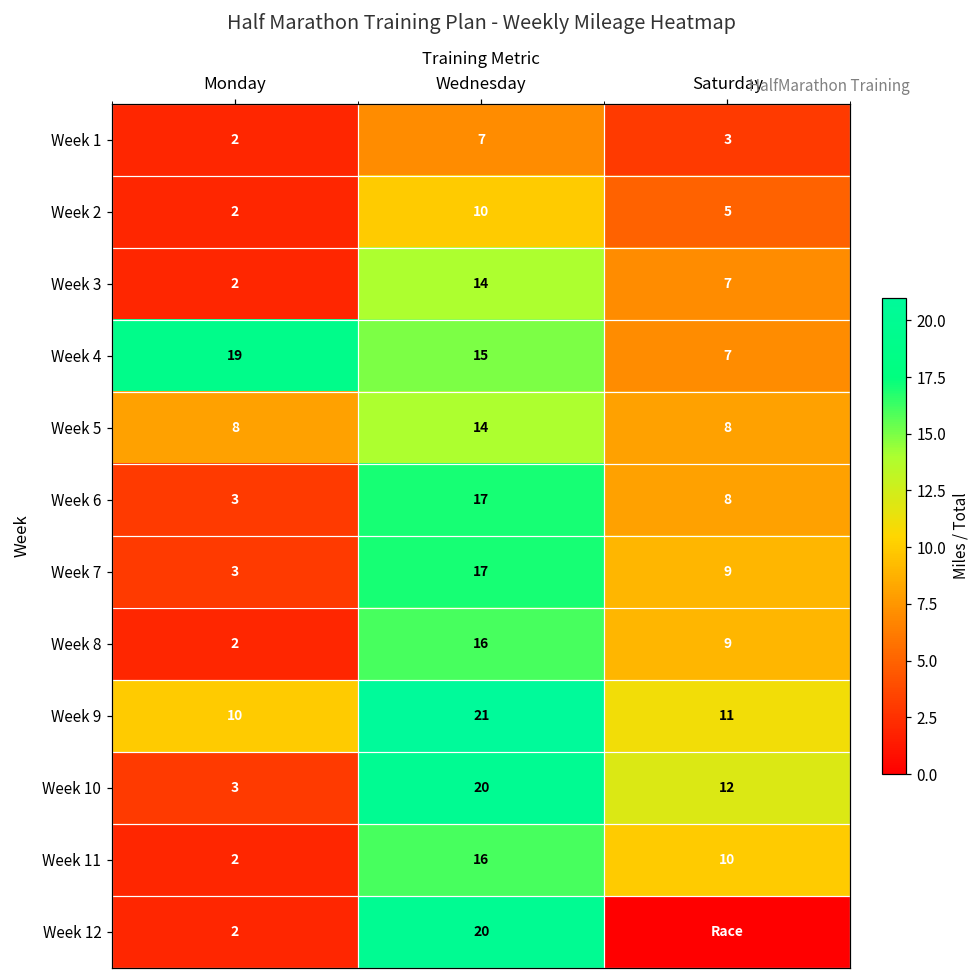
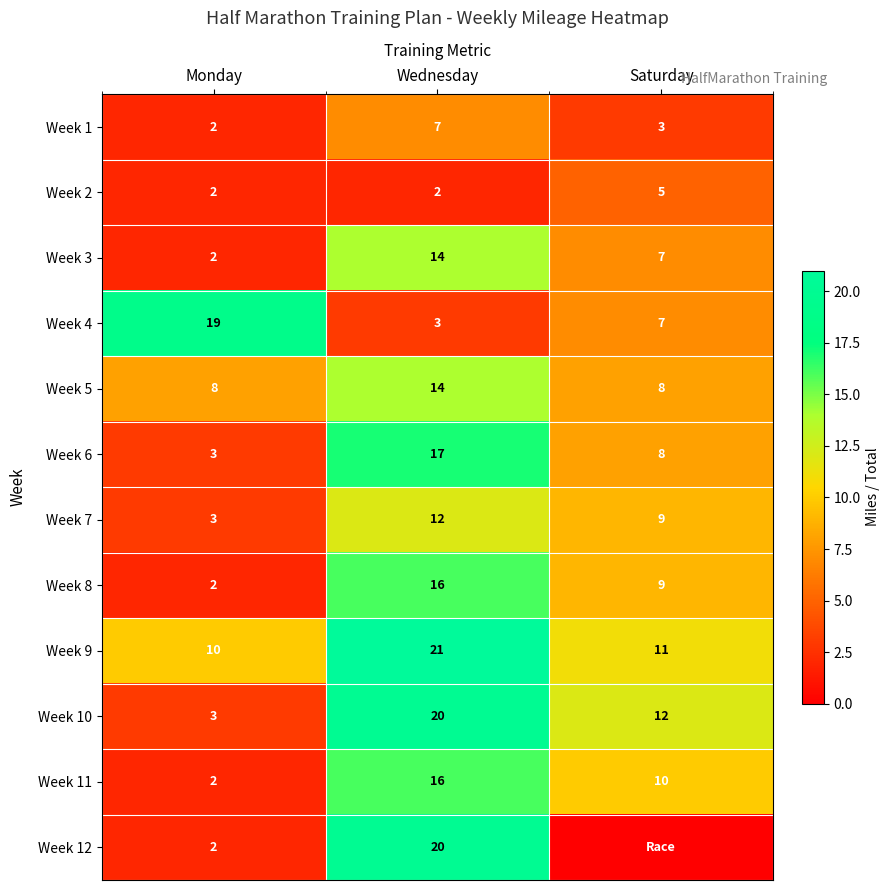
  {
    "Week 1": {
      "Monday": 2,
      "Wednesday": 7,
      "Saturday": 3
    },
    "Week 2": {
      "Monday": 2,
-     "Wednesday": 10,
+     "Wednesday": 2,
      "Saturday": 5
    },
    "Week 3": {
      "Monday": 2,
      "Wednesday": 14,
      "Saturday": 7
    },
    "Week 4": {
      "Monday": 19,
-     "Wednesday": 15,
+     "Wednesday": 3,
      "Saturday": 7
    },
    "Week 5": {
      "Monday": 8,
      "Wednesday": 14,
      "Saturday": 8
    },
    "Week 6": {
      "Monday": 3,
      "Wednesday": 17,
      "Saturday": 8
    },
    "Week 7": {
      "Monday": 3,
-     "Wednesday": 17,
+     "Wednesday": 12,
      "Saturday": 9
    },
    "Week 8": {
      "Monday": 2,
      "Wednesday": 16,
      "Saturday": 9
    },
    "Week 9": {
      "Monday": 10,
      "Wednesday": 21,
      "Saturday": 11
    },
    "Week 10": {
      "Monday": 3,
      "Wednesday": 20,
      "Saturday": 12
    },
    "Week 11": {
      "Monday": 2,
      "Wednesday": 16,
      "Saturday": 10
    },
    "Week 12": {
      "Monday": 2,
      "Wednesday": 20
    }
  }
